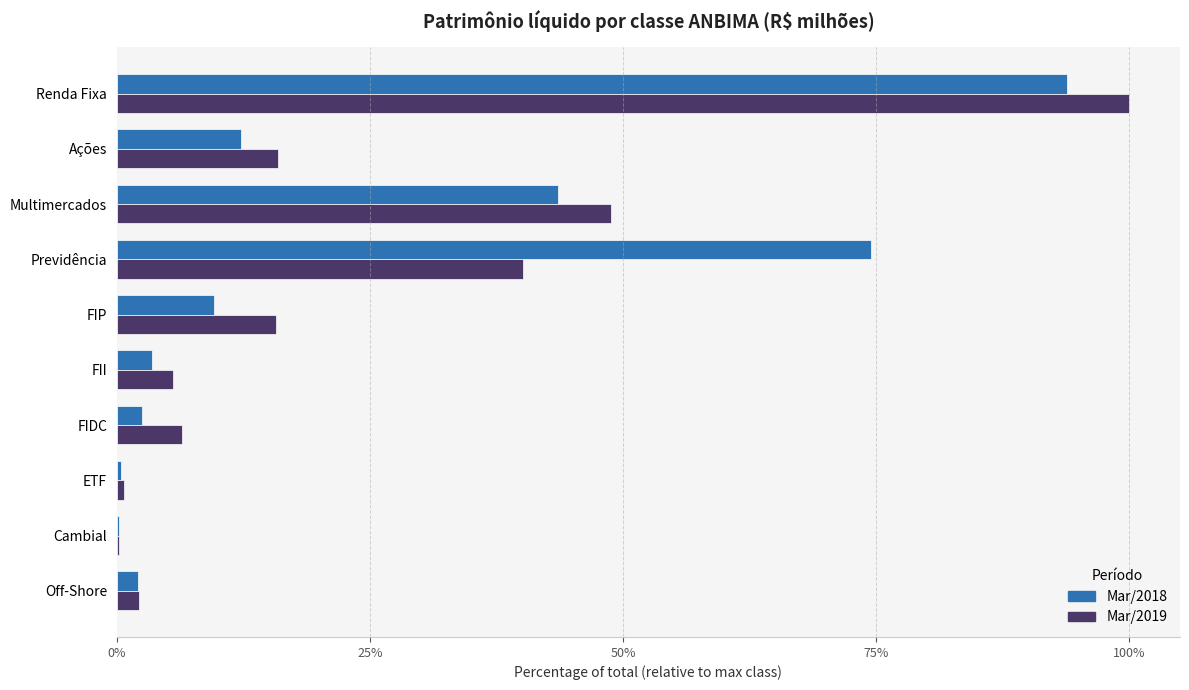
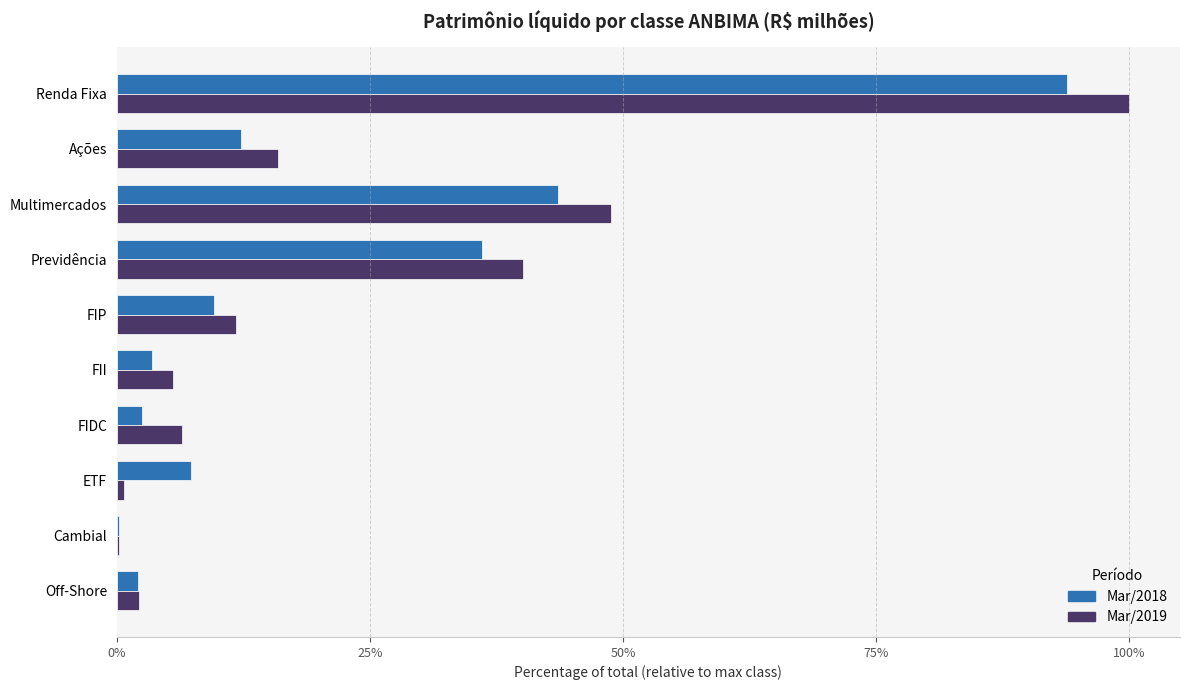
  {
    "Mar/2018": {
      "Renda Fixa": "93.9%",
      "Ações": "12.2%",
      "Multimercados": "43.5%",
-     "Previdência": "74.5%",
+     "Previdência": "36.0%",
      "FIP": "9.6%",
      "FII": "3.4%",
      "FIDC": "2.5%",
-     "ETF": "0.4%",
+     "ETF": "7.4%",
      "Off-Shore": "2.1%"
    },
    "Mar/2019": {
      "Renda Fixa": "100.0%",
      "Ações": "15.9%",
      "Multimercados": "48.8%",
      "Previdência": "40.1%",
-     "FIP": "15.7%",
+     "FIP": "11.7%",
      "FII": "5.5%",
      "FIDC": "6.5%",
      "ETF": "0.7%",
      "Off-Shore": "2.2%"
    }
  }
